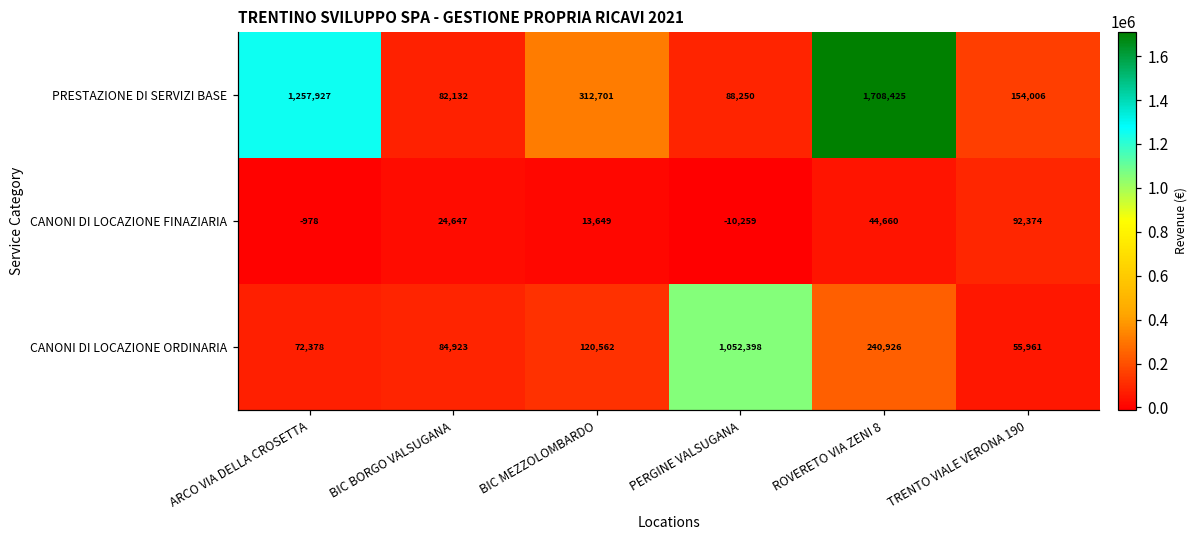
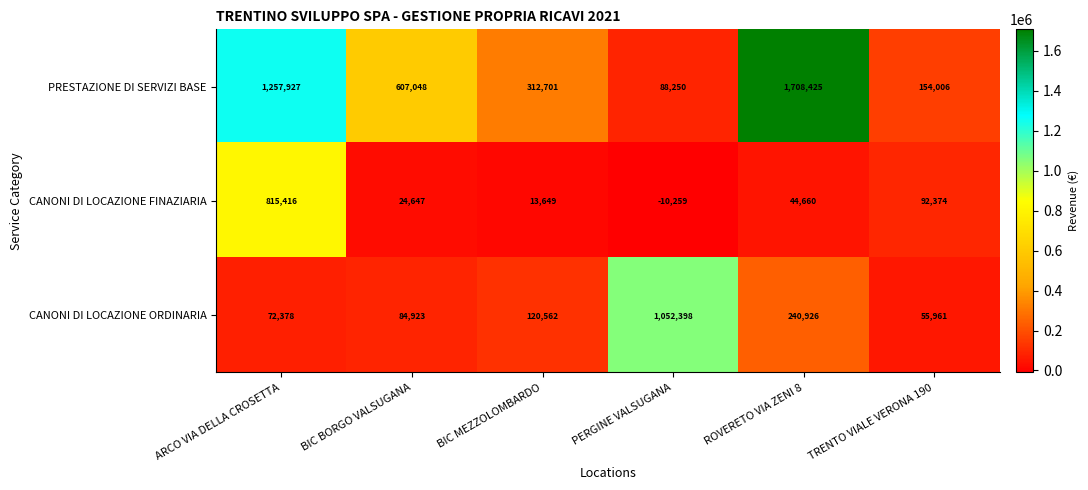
  {
    "PRESTAZIONE DI SERVIZI BASE": {
      "ARCO VIA DELLA CROSETTA": "1,257,927",
-     "BIC BORGO VALSUGANA": "82,132",
+     "BIC BORGO VALSUGANA": "607,048",
      "BIC MEZZOLOMBARDO": "312,701",
      "PERGINE VALSUGANA": "88,250",
      "ROVERETO VIA ZENI 8": "1,708,425",
      "TRENTO VIALE VERONA 190": "154,006"
    },
    "CANONI DI LOCAZIONE FINAZIARIA": {
-     "ARCO VIA DELLA CROSETTA": "-978",
+     "ARCO VIA DELLA CROSETTA": "815,416",
      "BIC BORGO VALSUGANA": "24,647",
      "BIC MEZZOLOMBARDO": "13,649",
      "PERGINE VALSUGANA": "-10,259",
      "ROVERETO VIA ZENI 8": "44,660",
      "TRENTO VIALE VERONA 190": "92,374"
    },
    "CANONI DI LOCAZIONE ORDINARIA": {
      "ARCO VIA DELLA CROSETTA": "72,378",
      "BIC BORGO VALSUGANA": "84,923",
      "BIC MEZZOLOMBARDO": "120,562",
      "PERGINE VALSUGANA": "1,052,398",
      "ROVERETO VIA ZENI 8": "240,926",
      "TRENTO VIALE VERONA 190": "55,961"
    }
  }
